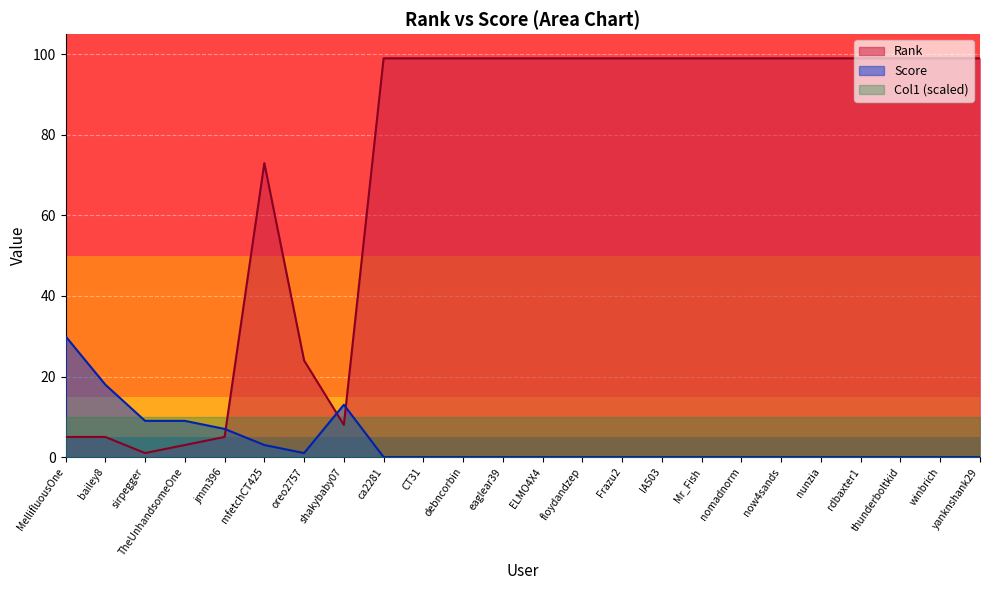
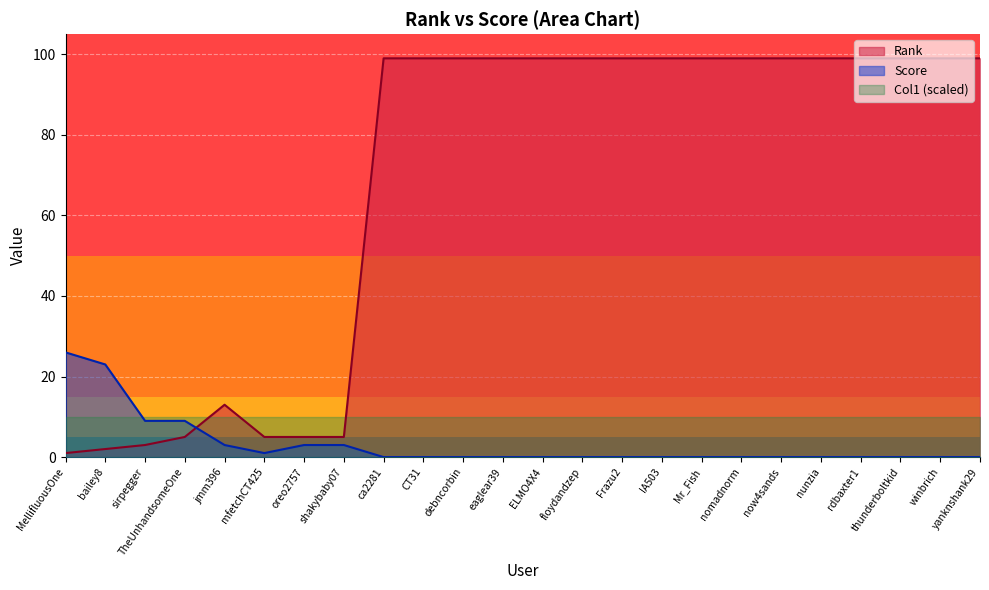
  {
    "Rank": {
-     "MellifluousOne": 5,
-     "bailey8": 5,
-     "sirpegger": 1,
-     "TheUnhandsomeOne": 3,
-     "jmm396": 5,
-     "mfetchCT425": 73,
-     "oreo2757": 24,
-     "shakybaby07": 8,
+     "MellifluousOne": 1,
+     "bailey8": 2,
+     "sirpegger": 3,
+     "TheUnhandsomeOne": 5,
+     "jmm396": 13,
+     "mfetchCT425": 5,
+     "oreo2757": 5,
+     "shakybaby07": 5,
      "ca2281": 99,
      "CT31": 99,
      "debncorbin": 99,
      "eaglear39": 99,
      "ELMO4X4": 99,
      "floydandzep": 99,
      "Frazu2": 99,
      "IA503": 99,
      "Mr_Fish": 99,
      "nomadnorm": 99,
      "now4sands": 99,
      "nunzia": 99,
      "yanknshank29": 99
    },
    "Score": {
-     "MellifluousOne": 30,
-     "bailey8": 18,
+     "MellifluousOne": 26,
+     "bailey8": 23,
      "sirpegger": 9,
      "TheUnhandsomeOne": 9,
-     "jmm396": 7,
-     "mfetchCT425": 3,
-     "oreo2757": 1,
-     "shakybaby07": 13,
+     "jmm396": 3,
+     "mfetchCT425": 1,
+     "oreo2757": 3,
+     "shakybaby07": 3,
      "ca2281": 0,
      "CT31": 0,
      "debncorbin": 0,
      "eaglear39": 0,
      "ELMO4X4": 0,
      "floydandzep": 0,
      "Frazu2": 0,
      "IA503": 0,
      "Mr_Fish": 0,
      "nomadnorm": 0,
      "now4sands": 0,
      "nunzia": 0,
      "rdbaxter1": 0,
      "thunderboltkid": 0,
      "winbrich": 0,
      "yanknshank29": 0
    },
    "Col1 (scaled)": {
      "MellifluousOne": 10,
      "bailey8": 10,
      "sirpegger": 10,
      "TheUnhandsomeOne": 10,
      "jmm396": 10,
      "mfetchCT425": 10,
      "oreo2757": 10,
      "shakybaby07": 10,
      "ca2281": 10,
      "CT31": 10,
      "debncorbin": 10,
      "eaglear39": 10,
      "ELMO4X4": 10,
      "floydandzep": 10,
      "Frazu2": 10,
      "IA503": 10,
      "Mr_Fish": 10,
      "nomadnorm": 10,
      "now4sands": 10,
      "nunzia": 10,
      "rdbaxter1": 10,
      "thunderboltkid": 10,
      "winbrich": 10,
      "yanknshank29": 10
    }
  }
